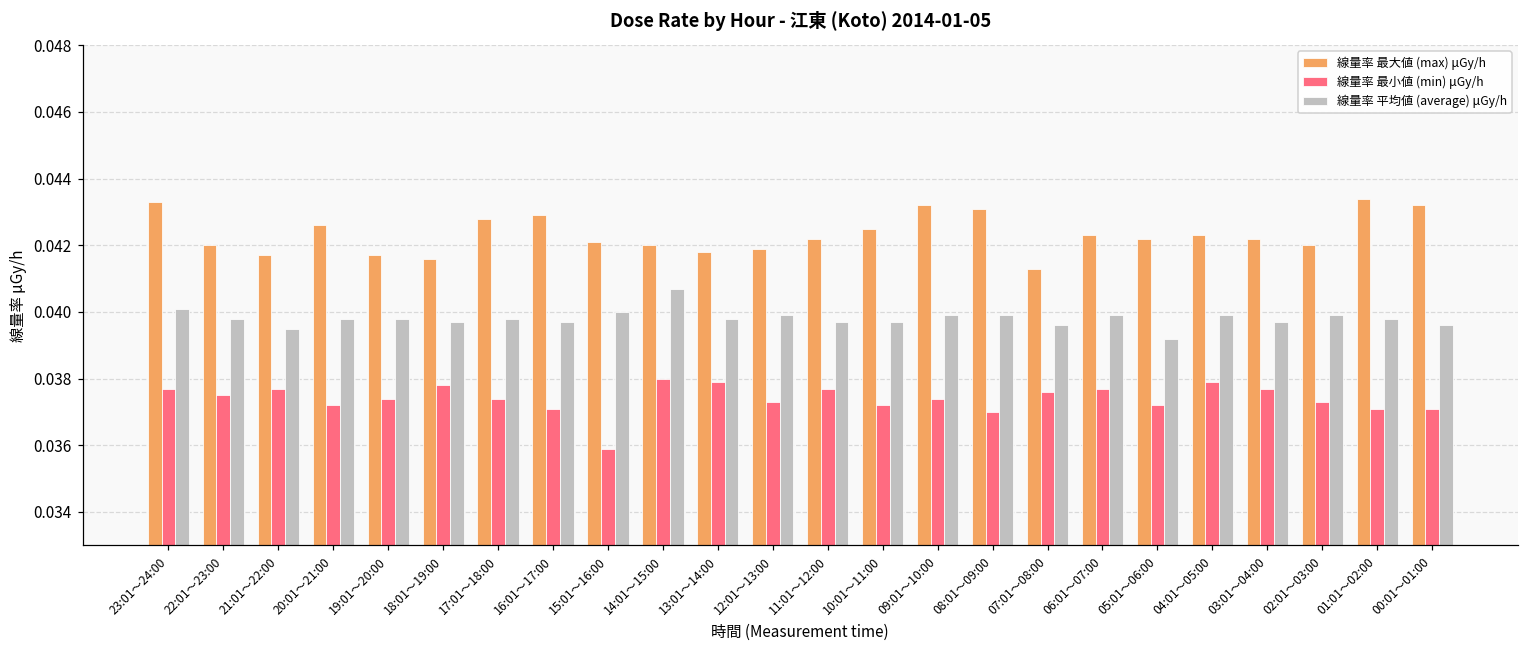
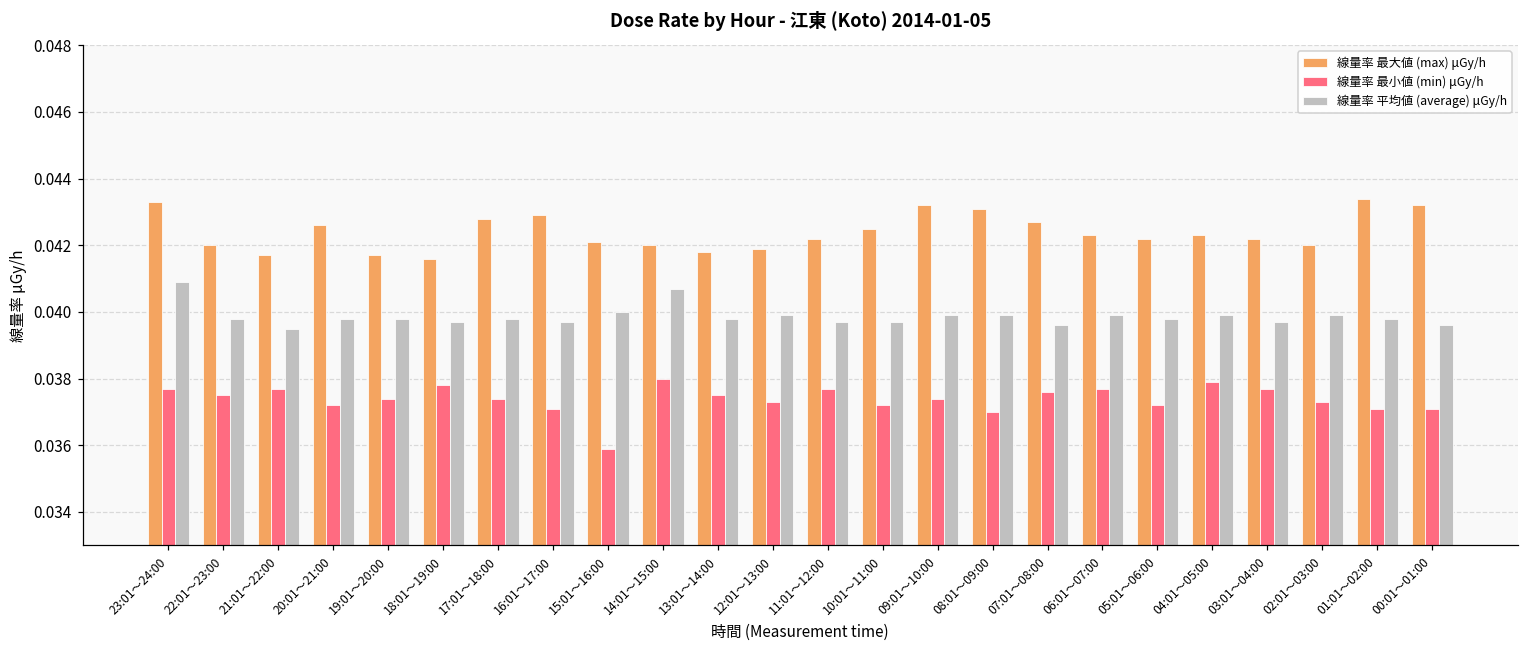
  {
    "線量率 最大値 (max) μGy/h": {
      "23:01～24:00": 0.0433,
      "22:01～23:00": 0.0420,
      "21:01～22:00": 0.0417,
      "20:01～21:00": 0.0426,
      "19:01～20:00": 0.0417,
      "18:01～19:00": 0.0416,
      "17:01～18:00": 0.0428,
      "16:01～17:00": 0.0429,
      "15:01～16:00": 0.0421,
      "14:01～15:00": 0.0420,
      "13:01～14:00": 0.0418,
      "12:01～13:00": 0.0419,
      "11:01～12:00": 0.0422,
      "10:01～11:00": 0.0425,
      "09:01～10:00": 0.0432,
      "08:01～09:00": 0.0431,
-     "07:01～08:00": 0.0413,
+     "07:01～08:00": 0.0427,
      "06:01～07:00": 0.0423,
      "05:01～06:00": 0.0422,
      "04:01～05:00": 0.0423,
      "03:01～04:00": 0.0422,
      "02:01～03:00": 0.0420,
      "01:01～02:00": 0.0434,
      "00:01～01:00": 0.0432
    },
    "線量率 最小値 (min) μGy/h": {
      "23:01～24:00": 0.0377,
      "22:01～23:00": 0.0375,
      "21:01～22:00": 0.0377,
      "20:01～21:00": 0.0372,
      "19:01～20:00": 0.0374,
      "18:01～19:00": 0.0378,
      "17:01～18:00": 0.0374,
      "16:01～17:00": 0.0371,
      "15:01～16:00": 0.0359,
      "14:01～15:00": 0.0380,
-     "13:01～14:00": 0.0379,
+     "13:01～14:00": 0.0375,
      "12:01～13:00": 0.0373,
      "11:01～12:00": 0.0377,
      "10:01～11:00": 0.0372,
      "09:01～10:00": 0.0374,
      "08:01～09:00": 0.0370,
      "07:01～08:00": 0.0376,
      "06:01～07:00": 0.0377,
      "05:01～06:00": 0.0372,
      "04:01～05:00": 0.0379,
      "03:01～04:00": 0.0377,
      "02:01～03:00": 0.0373,
      "01:01～02:00": 0.0371,
      "00:01～01:00": 0.0371
    },
    "線量率 平均値 (average) μGy/h": {
-     "23:01～24:00": 0.0401,
+     "23:01～24:00": 0.0409,
      "22:01～23:00": 0.0398,
      "21:01～22:00": 0.0395,
      "20:01～21:00": 0.0398,
      "19:01～20:00": 0.0398,
      "18:01～19:00": 0.0397,
      "17:01～18:00": 0.0398,
      "16:01～17:00": 0.0397,
      "15:01～16:00": 0.0400,
      "14:01～15:00": 0.0407,
      "13:01～14:00": 0.0398,
      "12:01～13:00": 0.0399,
      "11:01～12:00": 0.0397,
      "10:01～11:00": 0.0397,
      "09:01～10:00": 0.0399,
      "08:01～09:00": 0.0399,
      "07:01～08:00": 0.0396,
      "06:01～07:00": 0.0399,
-     "05:01～06:00": 0.0392,
+     "05:01～06:00": 0.0398,
      "04:01～05:00": 0.0399,
      "03:01～04:00": 0.0397,
      "02:01～03:00": 0.0399,
      "01:01～02:00": 0.0398,
      "00:01～01:00": 0.0396
    }
  }
